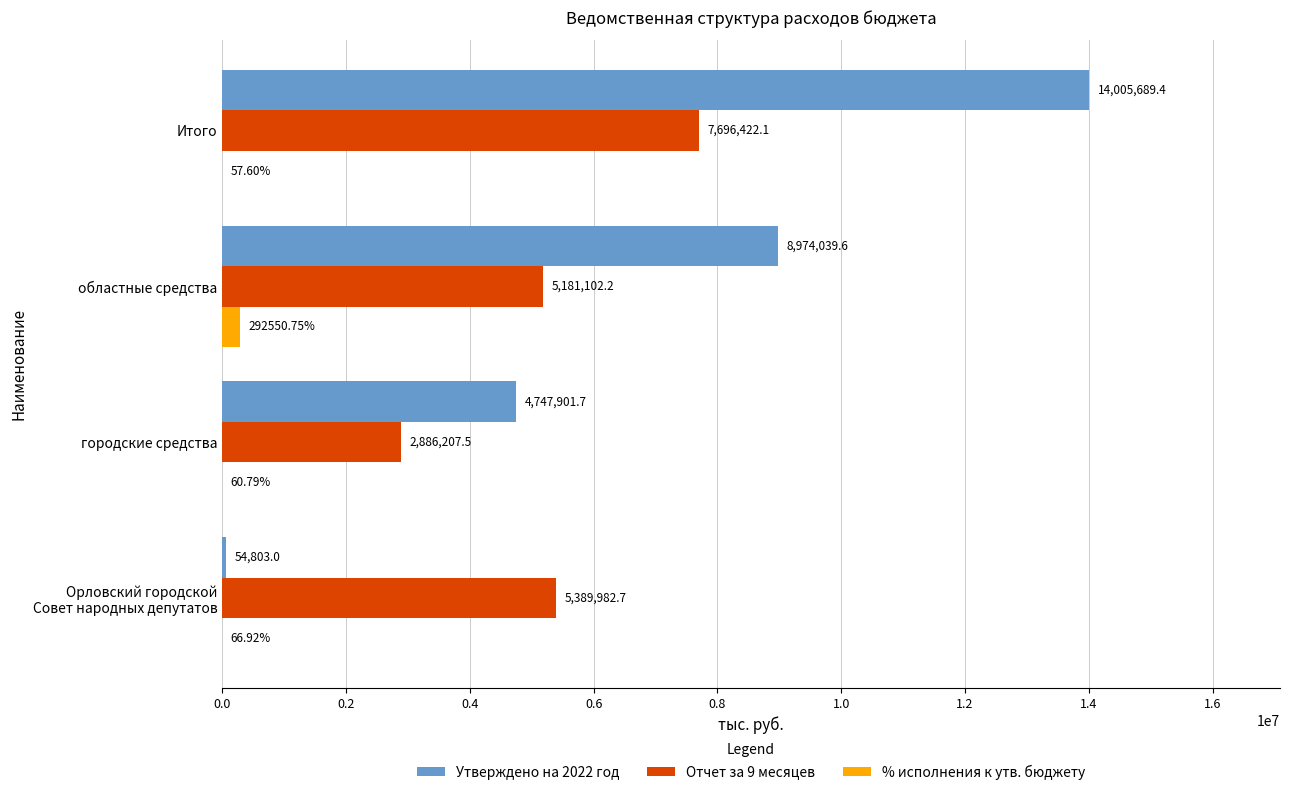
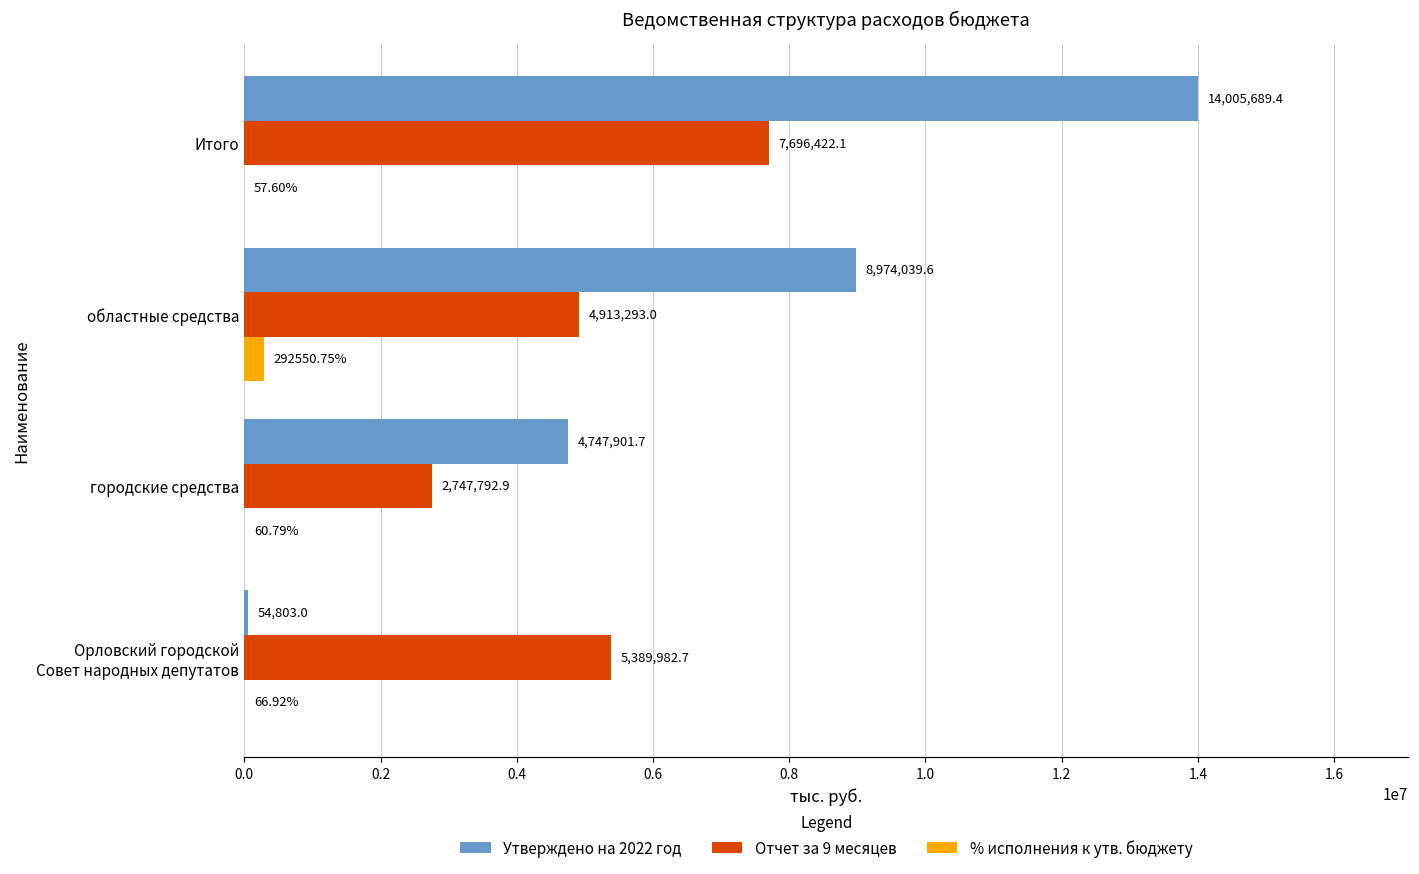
  {
    "Утверждено на 2022 год": {
      "Итого": "14,005,689.4",
      "областные средства": "8,974,039.6",
      "городские средства": "4,747,901.7",
      "Орловский городской Совет народных депутатов": "54,803.0"
    },
    "Отчет за 9 месяцев": {
      "Итого": "7,696,422.1",
-     "областные средства": "5,181,102.2",
-     "городские средства": "2,886,207.5",
+     "областные средства": "4,913,293.0",
+     "городские средства": "2,747,792.9",
      "Орловский городской Совет народных депутатов": "5,389,982.7"
    },
    "% исполнения к утв. бюджету": {
      "Итого": "57.60%",
      "областные средства": "292550.75%",
      "городские средства": "60.79%",
      "Орловский городской Совет народных депутатов": "66.92%"
    }
  }
